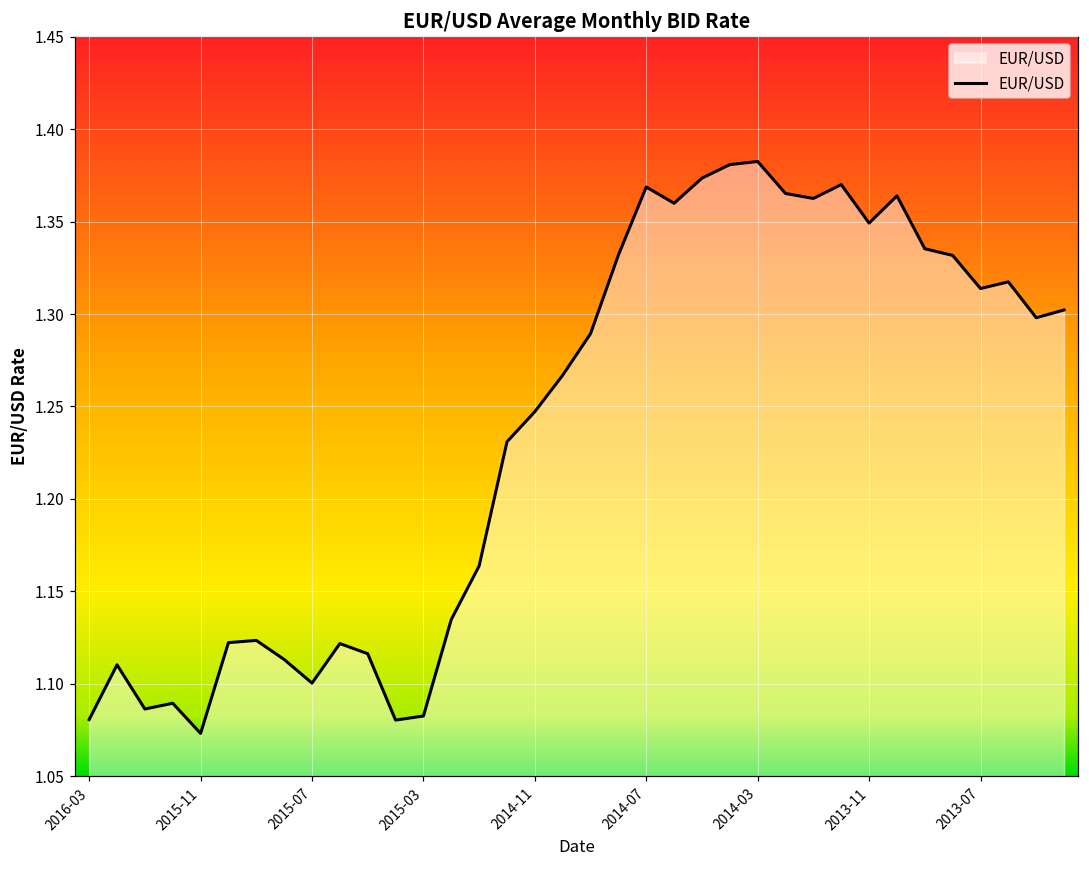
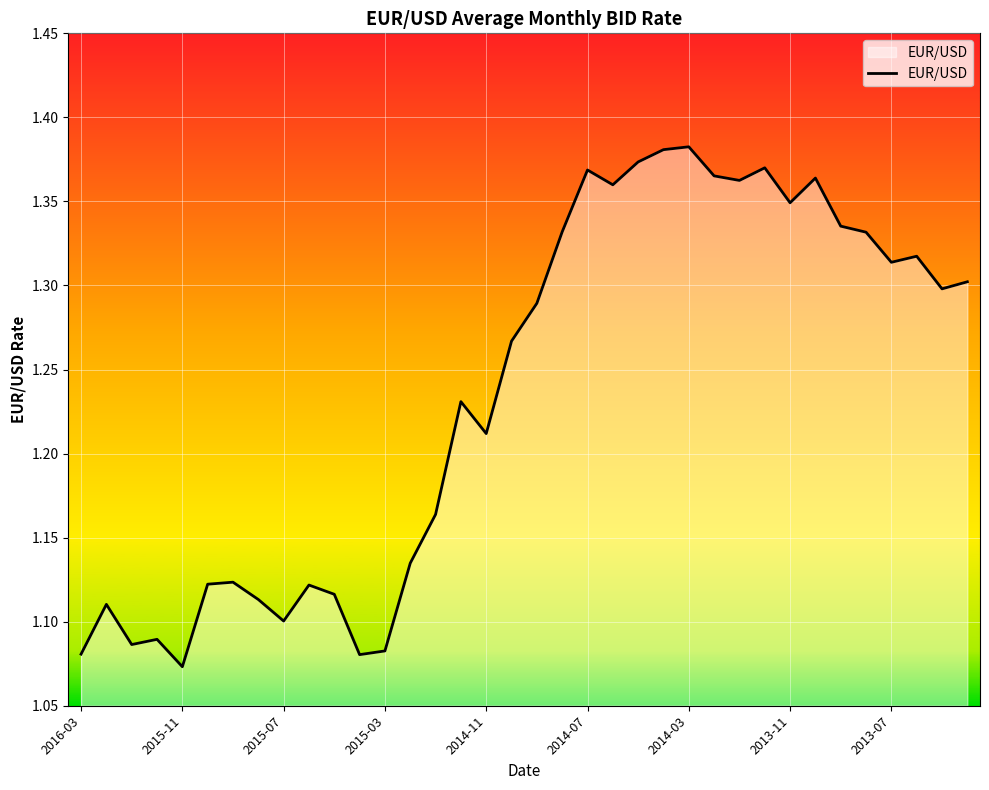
  {
    "2016-03": 1.081,
    "2015-11": 1.073,
    "2015-07": 1.100,
    "2015-03": 1.083,
-   "2014-11": 1.247,
+   "2014-11": 1.212,
    "2014-07": 1.369,
    "2014-03": 1.383,
    "2013-11": 1.349,
    "2013-07": 1.314
  }
